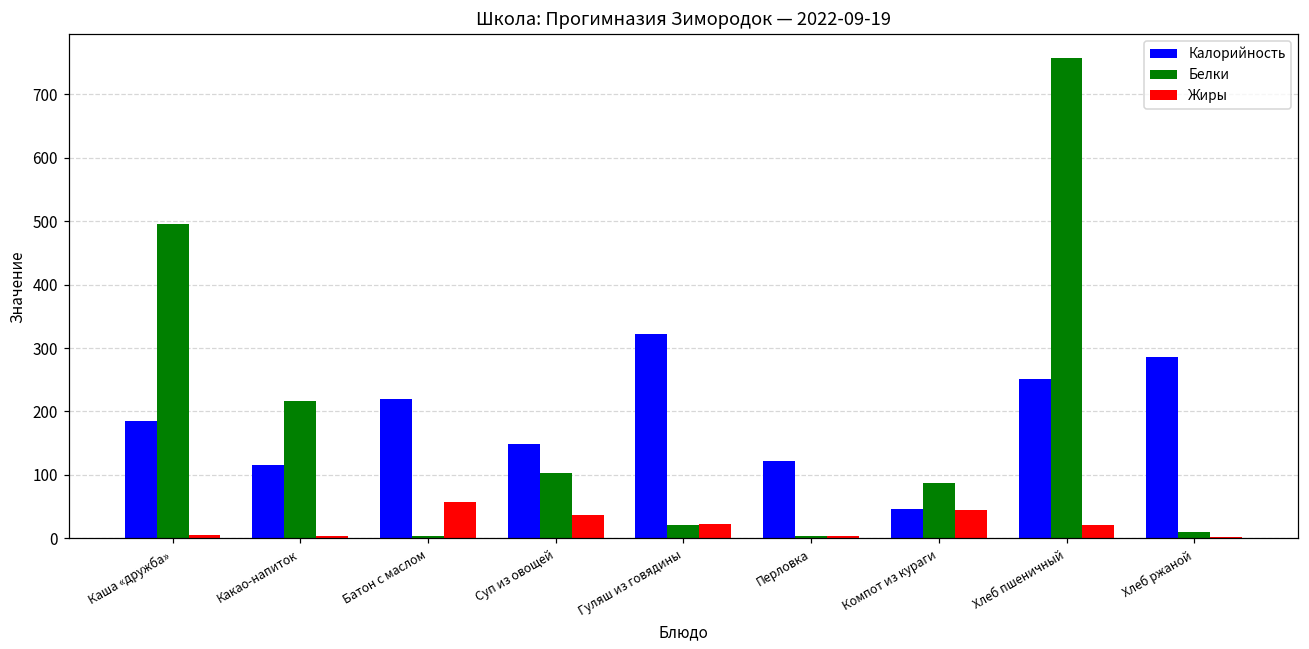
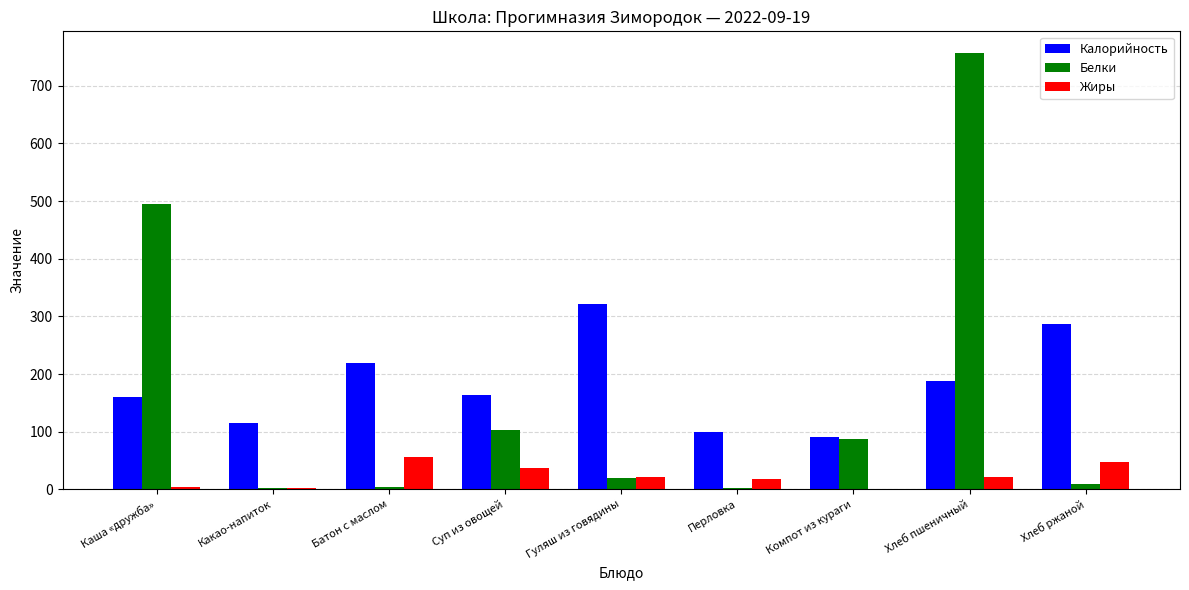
  {
    "Калорийность": {
-     "Каша «дружба»": 180,
+     "Каша «дружба»": 160,
      "Какао-напиток": 120,
      "Батон с маслом": 220,
-     "Суп из овощей": 150,
+     "Суп из овощей": 160,
      "Гуляш из говядины": 320,
-     "Перловка": 120,
-     "Компот из кураги": 50,
-     "Хлеб пшеничный": 250,
+     "Перловка": 100,
+     "Компот из кураги": 90,
+     "Хлеб пшеничный": 190,
      "Хлеб ржаной": 290
    },
    "Белки": {
      "Каша «дружба»": 490,
-     "Какао-напиток": 220,
+     "Какао-напиток": 0,
      "Батон с маслом": 0,
      "Суп из овощей": 100,
      "Гуляш из говядины": 20,
      "Компот из кураги": 90,
      "Хлеб пшеничный": 760,
      "Хлеб ржаной": 10
    },
    "Жиры": {
      "Каша «дружба»": 0,
      "Батон с маслом": 60,
      "Суп из овощей": 40,
      "Гуляш из говядины": 20,
-     "Перловка": 0,
-     "Компот из кураги": 40,
+     "Перловка": 20,
+     "Компот из кураги": 0,
      "Хлеб пшеничный": 20,
-     "Хлеб ржаной": 0
+     "Хлеб ржаной": 50
    }
  }
